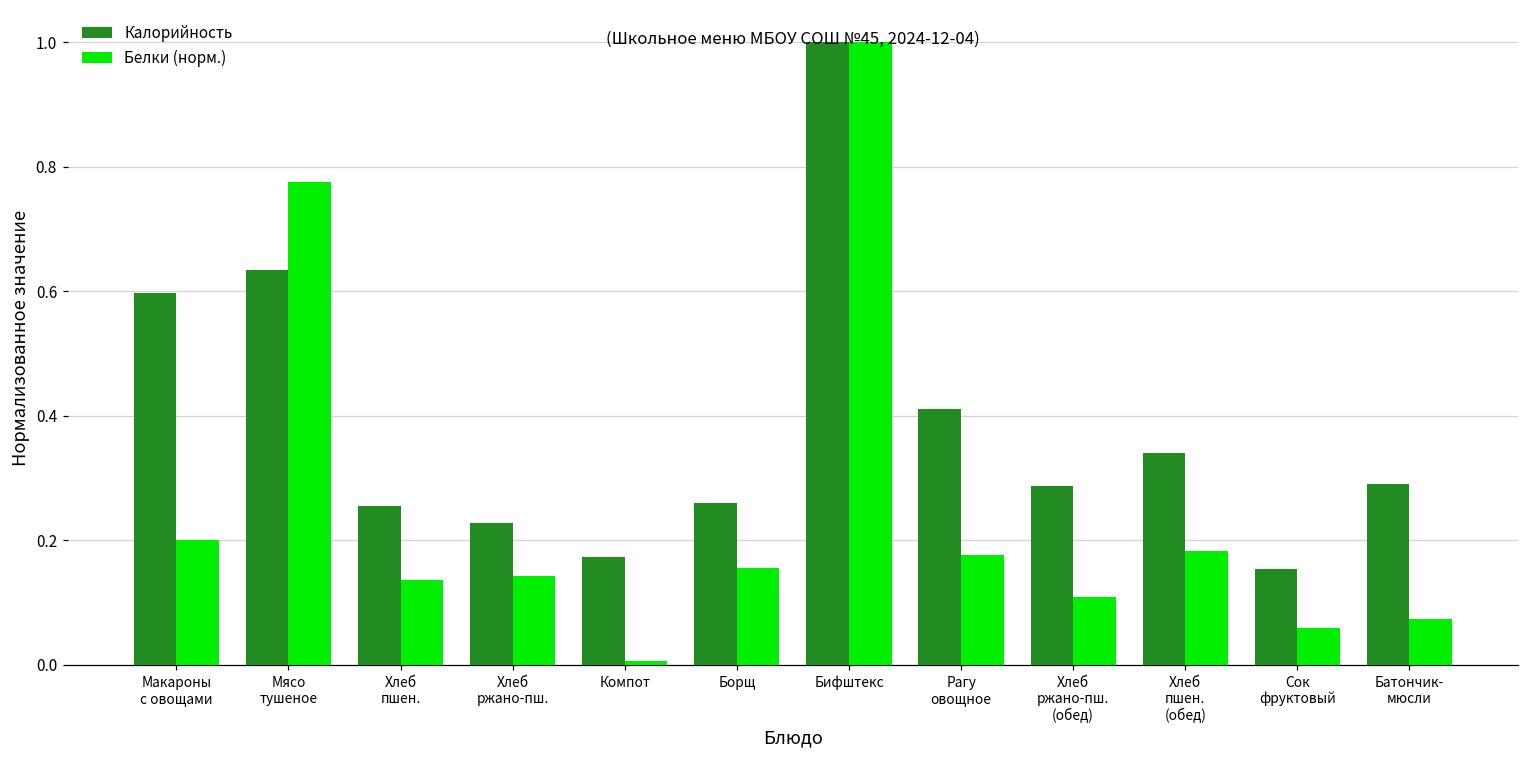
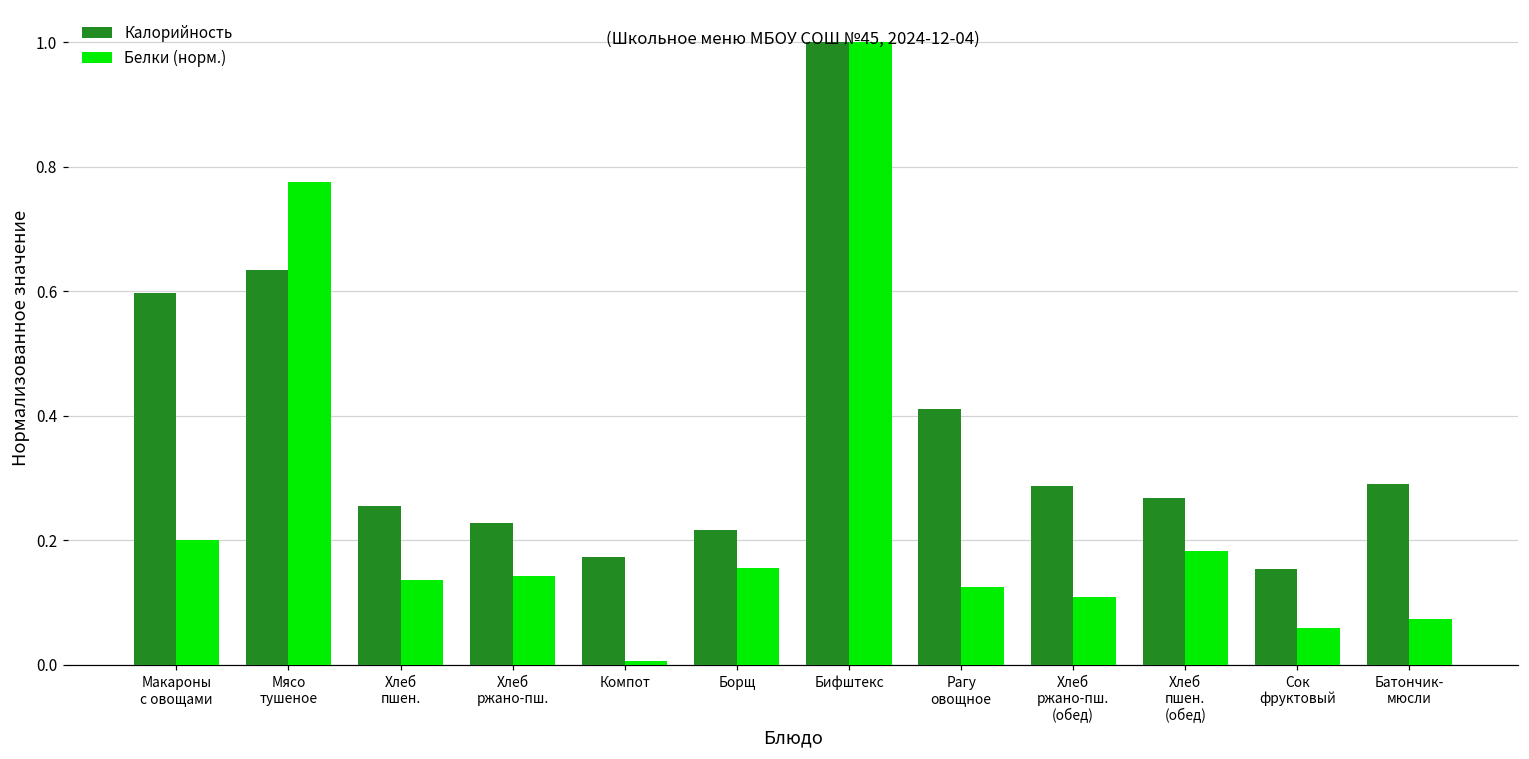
  {
    "Калорийность": {
      "Макароны с овощами": 0.60,
      "Мясо тушеное": 0.63,
      "Хлеб пшен.": 0.25,
      "Хлеб ржано-пш.": 0.23,
      "Компот": 0.17,
-     "Борщ": 0.26,
+     "Борщ": 0.22,
      "Рагу овощное": 0.41,
      "Хлеб ржано-пш. (обед)": 0.29,
-     "Хлеб пшен. (обед)": 0.34,
+     "Хлеб пшен. (обед)": 0.27,
      "Сок фруктовый": 0.15,
      "Батончик- мюсли": 0.29
    },
    "Белки (норм.)": {
      "Макароны с овощами": 0.20,
      "Мясо тушеное": 0.77,
      "Хлеб пшен.": 0.14,
      "Хлеб ржано-пш.": 0.14,
      "Компот": 0.01,
      "Борщ": 0.16,
-     "Рагу овощное": 0.18,
+     "Рагу овощное": 0.13,
      "Хлеб ржано-пш. (обед)": 0.11,
      "Хлеб пшен. (обед)": 0.18,
      "Сок фруктовый": 0.06,
      "Батончик- мюсли": 0.07
    }
  }
